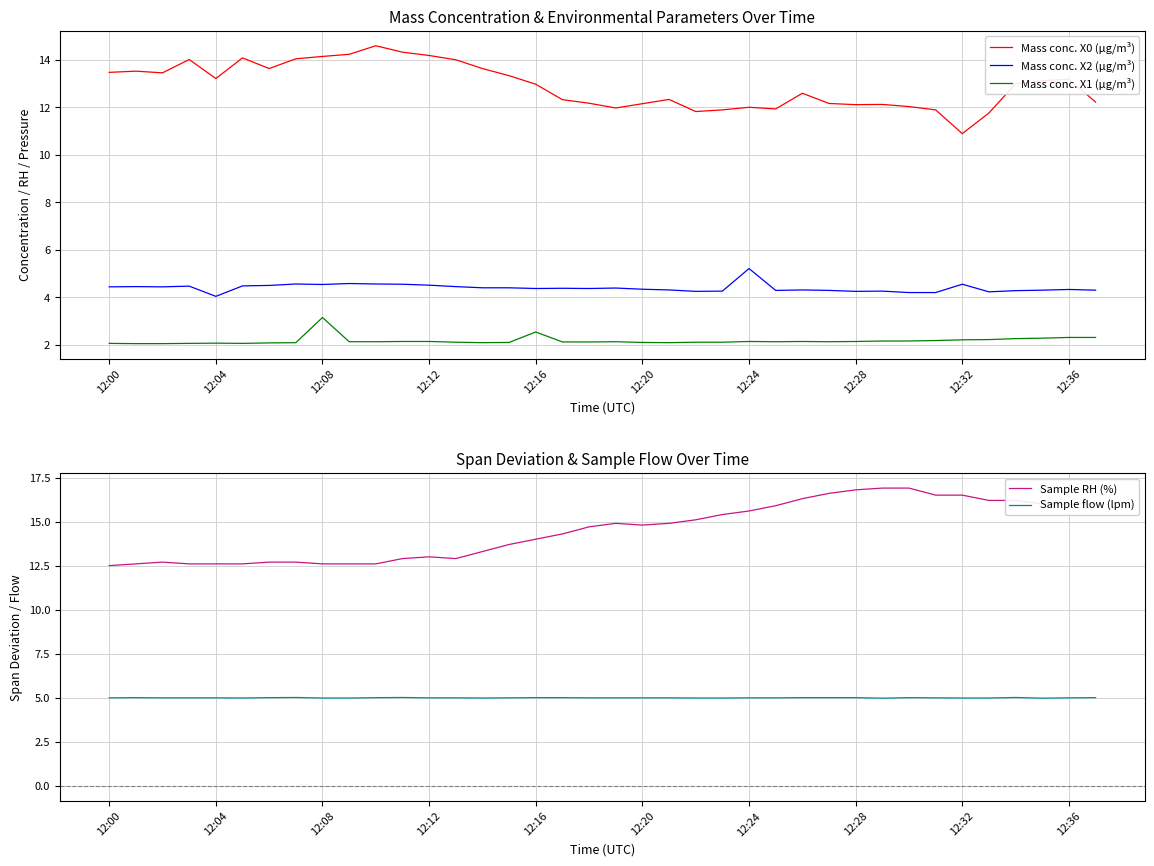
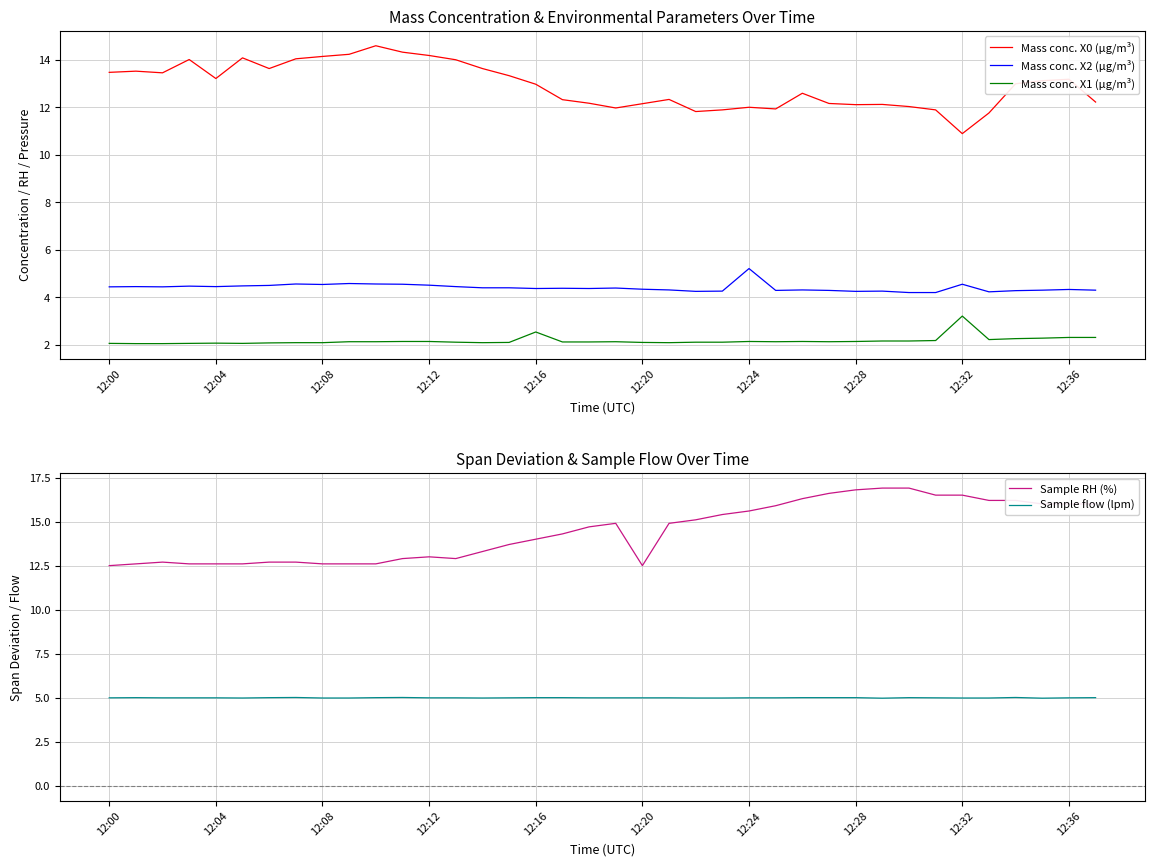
  {
    "Mass Concentration & Environmental Parameters Over Time": {
      "Mass conc. X0 (μg/m³)": {
        "12:00": 13.5,
        "12:04": 13.2,
        "12:08": 14.1,
        "12:12": 14.2,
        "12:16": 13.0,
        "12:20": 12.1,
        "12:24": 12.0,
        "12:28": 12.1,
        "12:32": 10.9
      },
      "Mass conc. X2 (μg/m³)": {
        "12:00": 4.4,
-       "12:04": 4.0,
+       "12:04": 4.4,
        "12:08": 4.5,
        "12:12": 4.5,
        "12:16": 4.4,
        "12:20": 4.3,
        "12:24": 5.2,
        "12:28": 4.2,
        "12:32": 4.5,
        "12:36": 4.3
      },
      "Mass conc. X1 (μg/m³)": {
        "12:00": 2.1,
        "12:04": 2.1,
-       "12:08": 3.1,
+       "12:08": 2.1,
        "12:12": 2.1,
        "12:16": 2.5,
        "12:20": 2.1,
        "12:24": 2.1,
        "12:28": 2.1,
-       "12:32": 2.2,
+       "12:32": 3.2,
        "12:36": 2.3
      }
    },
    "Span Deviation & Sample Flow Over Time": {
      "Sample RH (%)": {
        "12:00": 12.5,
        "12:04": 12.6,
        "12:08": 12.6,
        "12:12": 13.0,
        "12:16": 14.0,
-       "12:20": 14.8,
+       "12:20": 12.5,
        "12:24": 15.6,
        "12:28": 16.8,
        "12:32": 16.5
      },
      "Sample flow (lpm)": {
        "12:00": 5.0,
        "12:04": 5.0,
        "12:08": 5.0,
        "12:12": 5.0,
        "12:16": 5.0,
        "12:20": 5.0,
        "12:24": 5.0,
        "12:28": 5.0,
        "12:32": 5.0,
        "12:36": 5.0
      }
    }
  }
